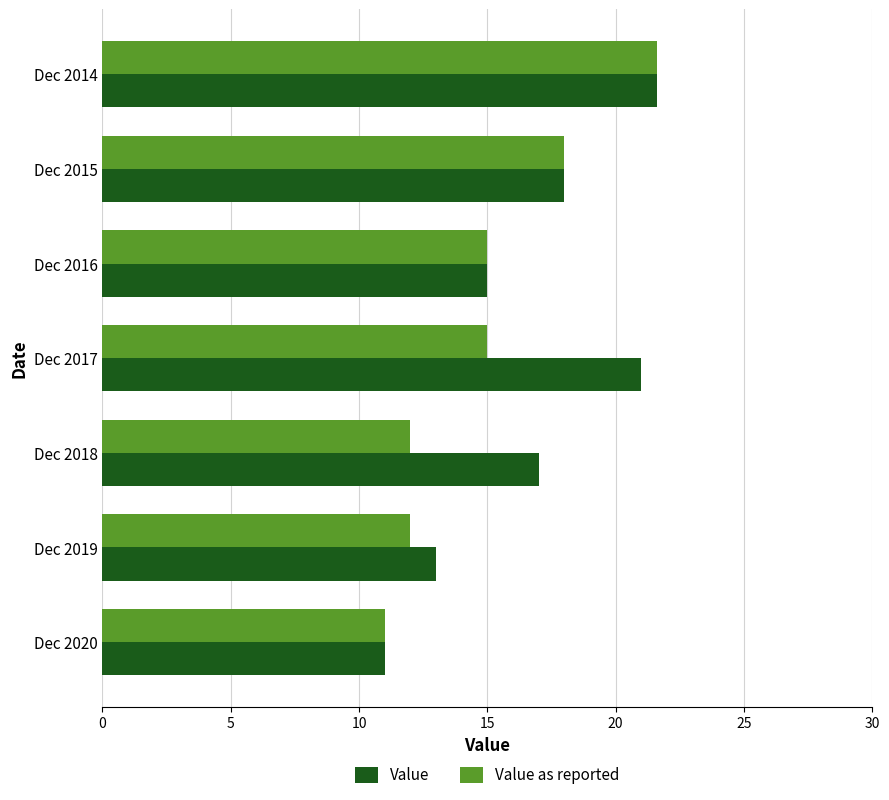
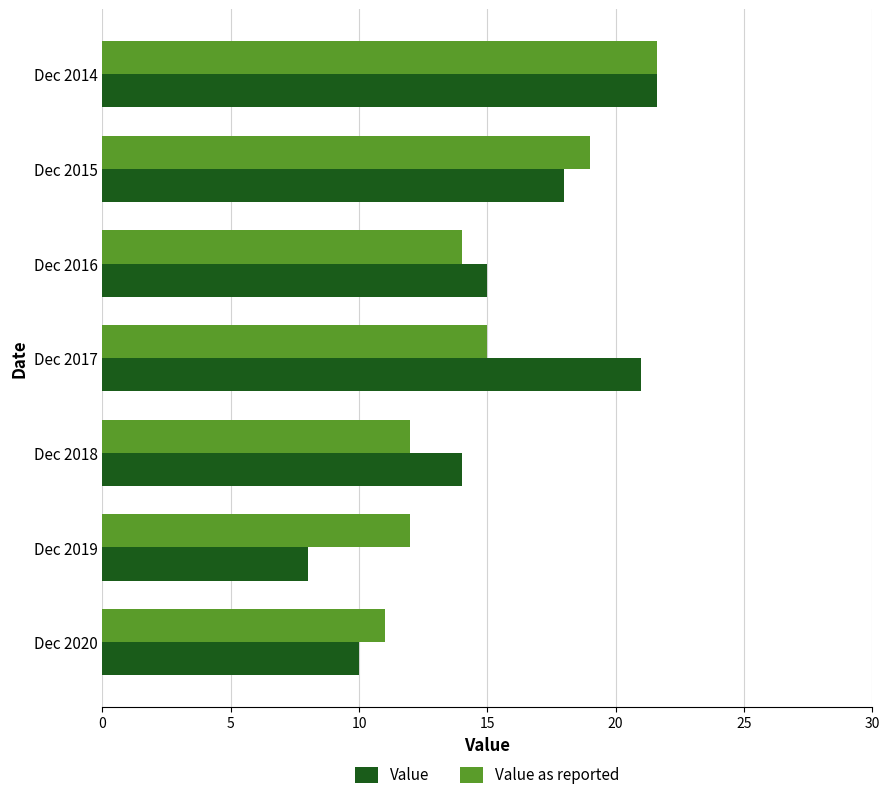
  {
    "Value": {
      "Dec 2014": 21.6,
      "Dec 2015": 18,
      "Dec 2016": 15,
      "Dec 2017": 21,
-     "Dec 2018": 17,
-     "Dec 2019": 13,
-     "Dec 2020": 11
+     "Dec 2018": 14,
+     "Dec 2019": 8,
+     "Dec 2020": 10
    },
    "Value as reported": {
      "Dec 2014": 21.6,
-     "Dec 2015": 18,
-     "Dec 2016": 15,
+     "Dec 2015": 19,
+     "Dec 2016": 14,
      "Dec 2017": 15,
      "Dec 2018": 12,
      "Dec 2019": 12,
      "Dec 2020": 11
    }
  }
